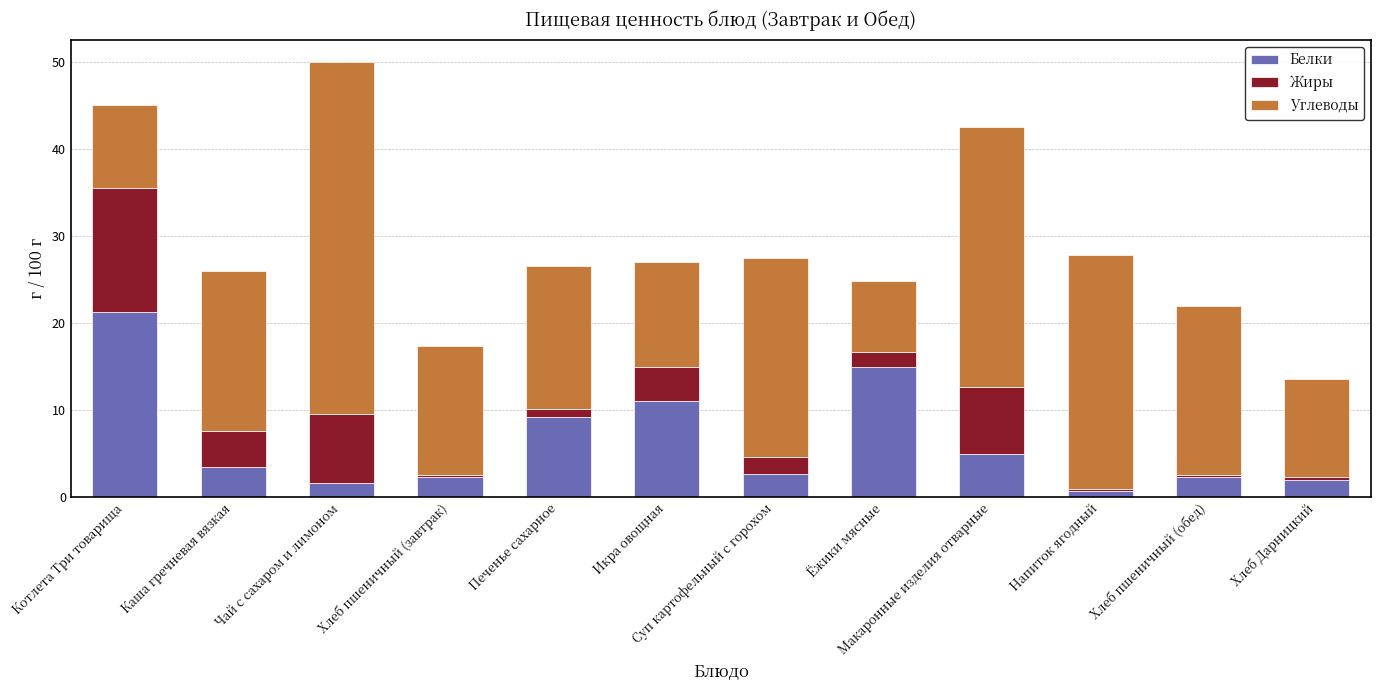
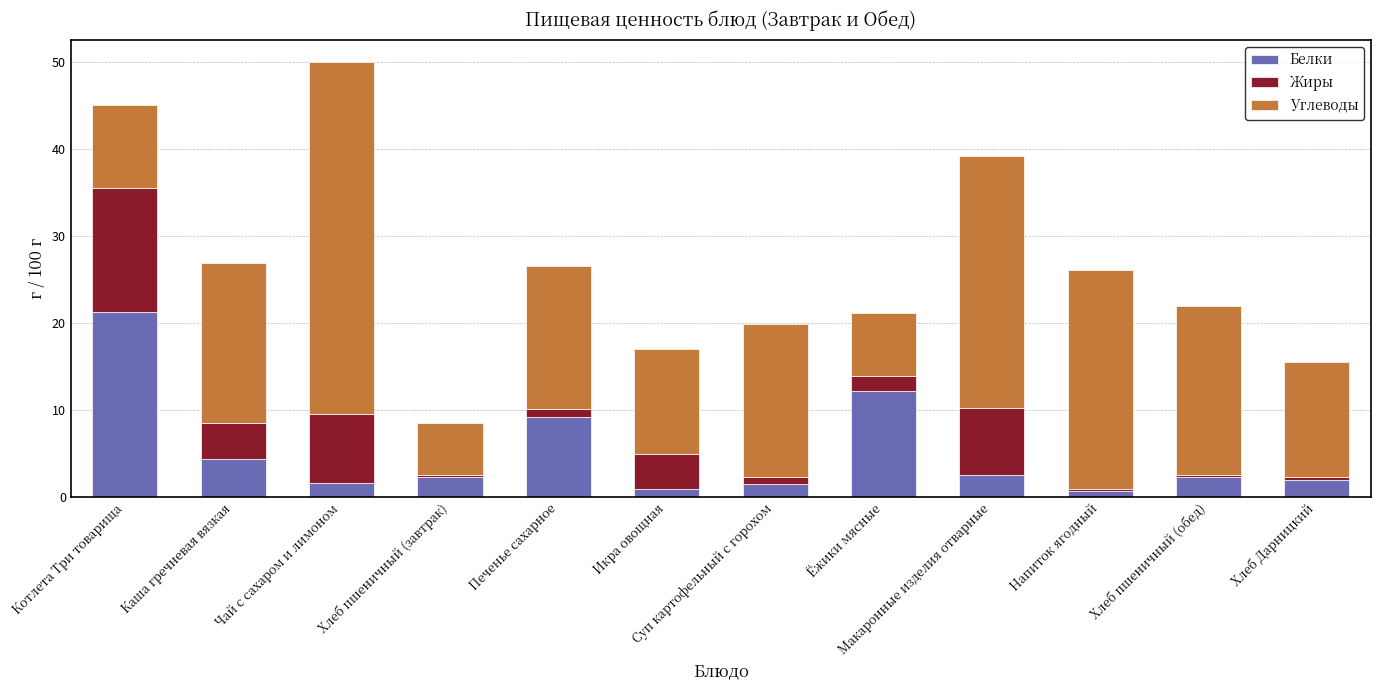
  {
    "Белки": {
      "Котлета Три товарища": 21,
-     "Каша гречневая вязкая": 3,
+     "Каша гречневая вязкая": 4,
      "Чай с сахаром и лимоном": 2,
      "Хлеб пшеничный (завтрак)": 2,
      "Печенье сахарное": 9,
-     "Икра овощная": 11,
-     "Суп картофельный с горохом": 3,
-     "Ёжики мясные": 15,
-     "Макаронные изделия отварные": 5,
+     "Икра овощная": 1,
+     "Суп картофельный с горохом": 2,
+     "Ёжики мясные": 12,
+     "Макаронные изделия отварные": 2,
      "Напиток ягодный": 1,
      "Хлеб пшеничный (обед)": 2,
      "Хлеб Дарницкий": 2
    },
    "Жиры": {
      "Котлета Три товарища": 14,
      "Каша гречневая вязкая": 4,
      "Чай с сахаром и лимоном": 8,
      "Печенье сахарное": 1,
      "Икра овощная": 4,
-     "Суп картофельный с горохом": 2,
+     "Суп картофельный с горохом": 1,
      "Ёжики мясные": 2,
      "Макаронные изделия отварные": 8,
      "Хлеб Дарницкий": 0
    },
    "Углеводы": {
      "Котлета Три товарища": 10,
      "Каша гречневая вязкая": 18,
      "Чай с сахаром и лимоном": 41,
-     "Хлеб пшеничный (завтрак)": 15,
+     "Хлеб пшеничный (завтрак)": 6,
      "Печенье сахарное": 17,
      "Икра овощная": 12,
-     "Суп картофельный с горохом": 23,
-     "Ёжики мясные": 8,
-     "Макаронные изделия отварные": 30,
-     "Напиток ягодный": 27,
+     "Суп картофельный с горохом": 18,
+     "Ёжики мясные": 7,
+     "Макаронные изделия отварные": 29,
+     "Напиток ягодный": 25,
      "Хлеб пшеничный (обед)": 19,
-     "Хлеб Дарницкий": 11
+     "Хлеб Дарницкий": 13
    }
  }
